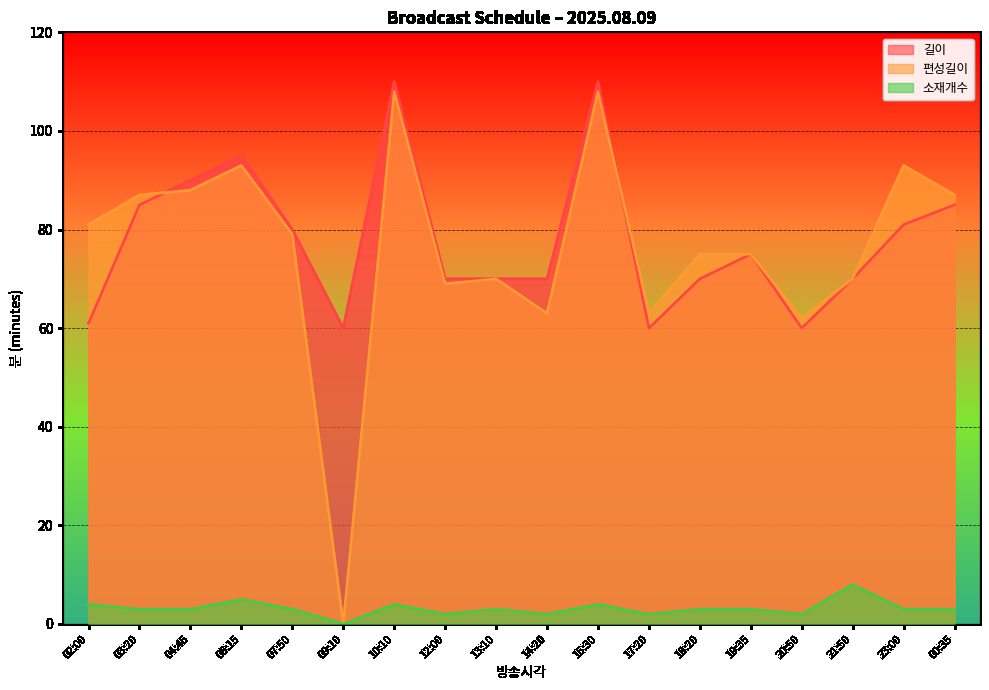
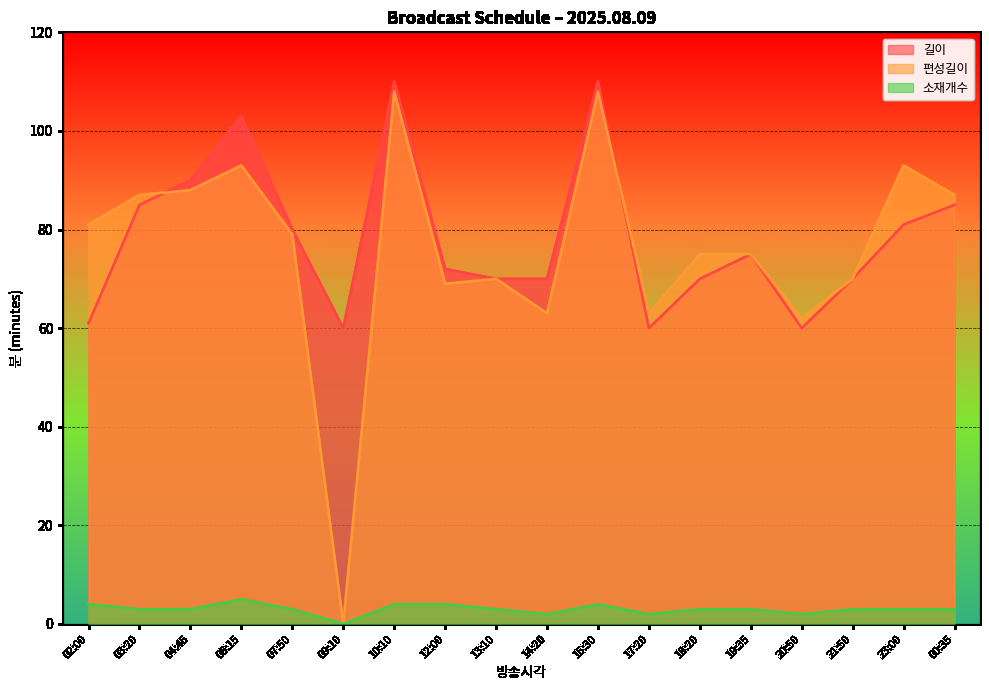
  {
    "길이": {
      "02:00": 61,
      "03:20": 85,
      "04:45": 90,
-     "06:15": 95,
+     "06:15": 103,
      "07:50": 80,
      "09:10": 60,
      "10:10": 110,
-     "12:00": 70,
+     "12:00": 72,
      "14:20": 70,
      "15:30": 110,
      "17:20": 60,
      "18:20": 70,
      "20:50": 60,
      "23:00": 81,
      "00:35": 85
    },
    "편성길이": {
      "02:00": 81,
      "03:20": 87,
      "04:45": 88,
      "06:15": 93,
      "07:50": 79,
      "10:10": 108,
      "12:00": 69,
      "14:20": 63,
      "15:30": 108,
      "17:20": 63,
      "18:20": 75,
      "20:50": 62,
      "23:00": 93,
      "00:35": 87
    },
    "소재개수": {
      "02:00": 4,
      "03:20": 3,
      "04:45": 3,
      "06:15": 5,
      "07:50": 3,
      "10:10": 4,
-     "12:00": 2,
+     "12:00": 4,
      "13:10": 3,
      "14:20": 2,
      "15:30": 4,
      "17:20": 2,
      "18:20": 3,
      "19:35": 3,
      "20:50": 2,
-     "21:50": 8,
+     "21:50": 3,
      "23:00": 3,
      "00:35": 3
    }
  }
